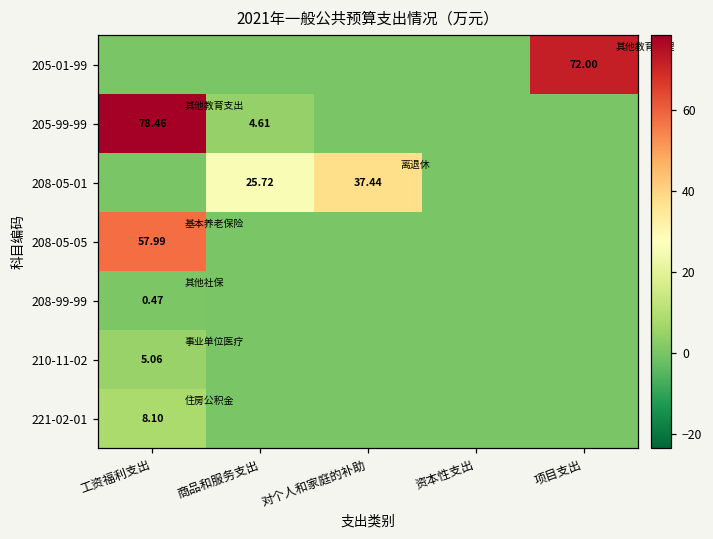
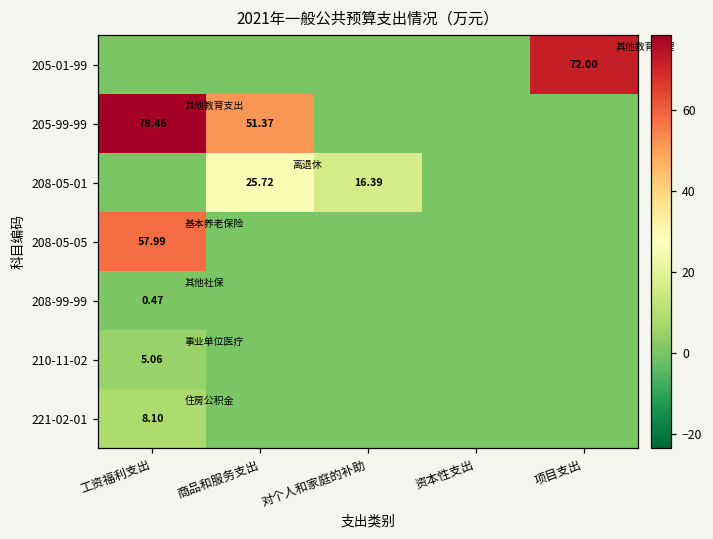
  {
    "205-01-99": {
      "项目支出": 72.00
    },
    "205-99-99": {
      "工资福利支出": 78.46,
-     "商品和服务支出": 4.61
+     "商品和服务支出": 51.37
    },
    "208-05-01": {
      "商品和服务支出": 25.72,
-     "对个人和家庭的补助": 37.44
+     "对个人和家庭的补助": 16.39
    },
    "208-05-05": {
      "工资福利支出": 57.99
    },
    "210-11-02": {
      "工资福利支出": 5.06
    },
    "221-02-01": {
      "工资福利支出": 8.10
    }
  }
